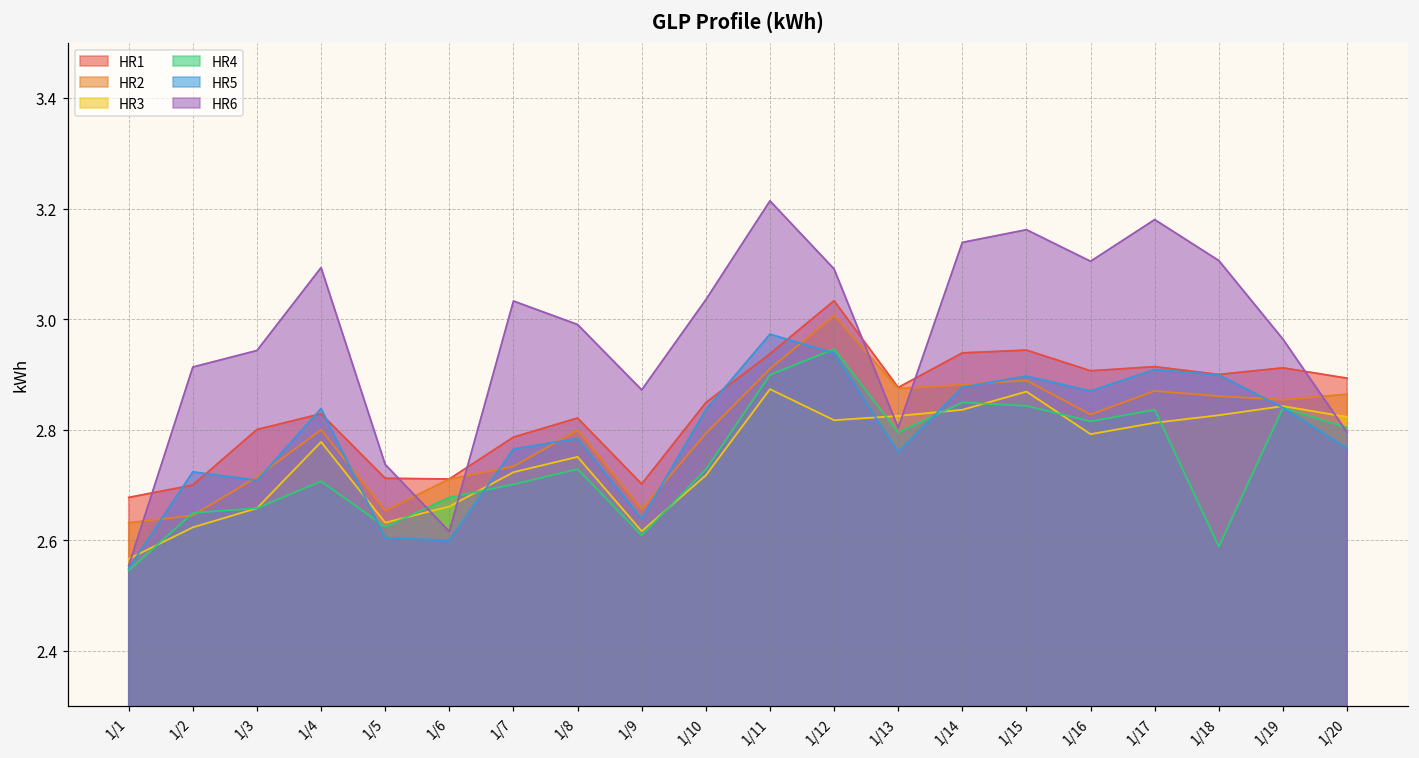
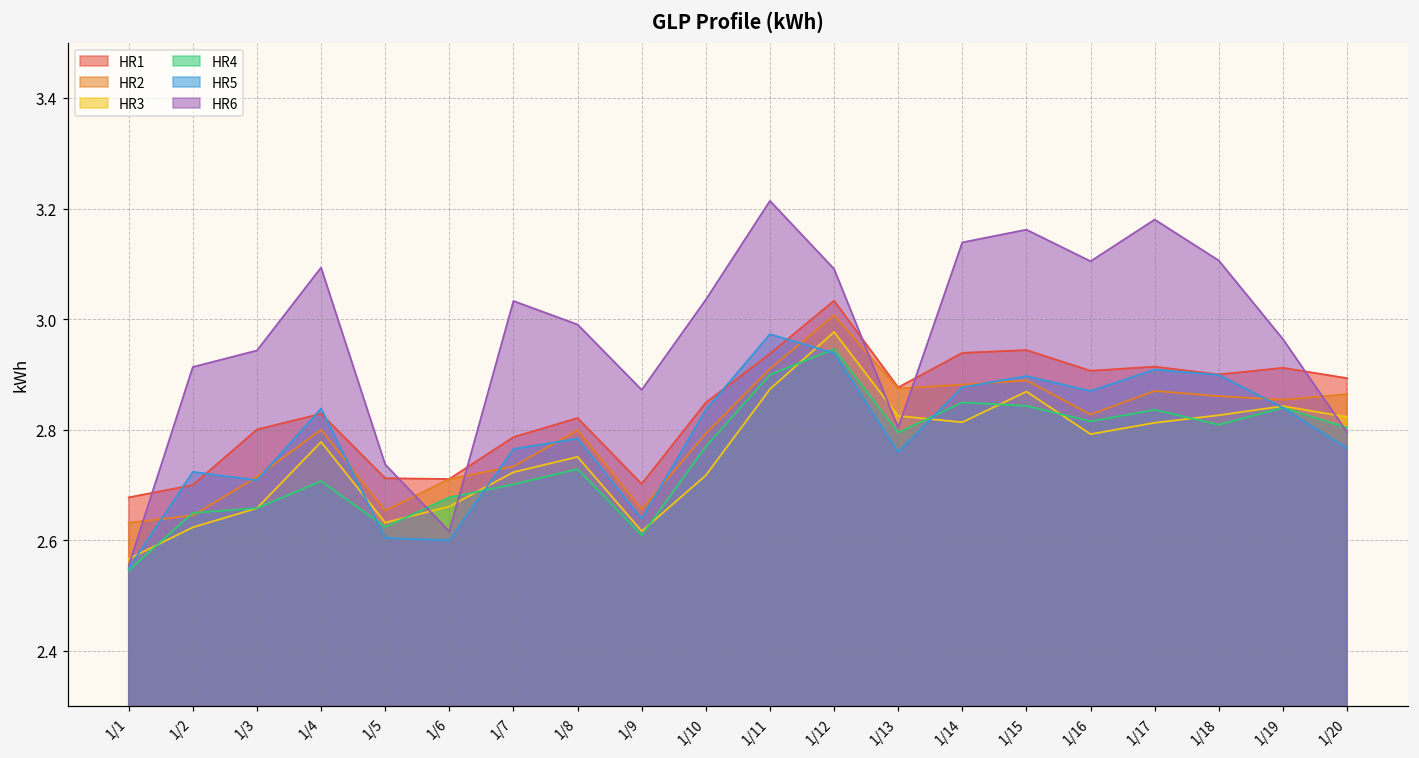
  {
    "HR3": {
      "1/1": 2.57,
      "1/2": 2.62,
      "1/4": 2.78,
      "1/5": 2.63,
      "1/6": 2.66,
      "1/7": 2.72,
      "1/8": 2.75,
      "1/9": 2.62,
      "1/10": 2.72,
      "1/11": 2.87,
-     "1/12": 2.82,
+     "1/12": 2.98,
      "1/13": 2.82,
-     "1/14": 2.84,
+     "1/14": 2.81,
      "1/15": 2.87,
      "1/16": 2.79,
      "1/17": 2.81,
      "1/18": 2.83,
      "1/20": 2.82
    },
    "HR4": {
      "1/4": 2.71,
      "1/5": 2.62,
      "1/6": 2.68,
      "1/7": 2.70,
      "1/8": 2.73,
      "1/9": 2.61,
-     "1/10": 2.73,
+     "1/10": 2.77,
      "1/11": 2.90,
      "1/12": 2.95,
      "1/13": 2.79,
      "1/14": 2.85,
      "1/15": 2.84,
      "1/16": 2.82,
      "1/17": 2.84,
-     "1/18": 2.59,
+     "1/18": 2.81,
      "1/20": 2.80
    },
    "HR5": {
      "1/2": 2.72,
      "1/3": 2.71,
      "1/4": 2.84,
      "1/5": 2.60,
      "1/6": 2.60,
      "1/7": 2.76,
      "1/8": 2.78,
      "1/9": 2.64,
      "1/10": 2.84,
      "1/11": 2.97,
      "1/12": 2.94,
      "1/13": 2.76,
      "1/15": 2.90,
      "1/16": 2.87,
      "1/17": 2.91,
      "1/20": 2.77
    },
    "HR6": {
      "1/2": 2.91,
      "1/3": 2.94,
      "1/4": 3.09,
      "1/5": 2.74,
      "1/6": 2.62,
      "1/7": 3.03,
      "1/8": 2.99,
      "1/9": 2.87,
      "1/10": 3.03,
      "1/11": 3.21,
      "1/12": 3.09,
      "1/13": 2.80,
      "1/14": 3.14,
      "1/15": 3.16,
      "1/16": 3.10,
      "1/17": 3.18,
      "1/18": 3.11,
      "1/19": 2.96,
      "1/20": 2.80
    }
  }
